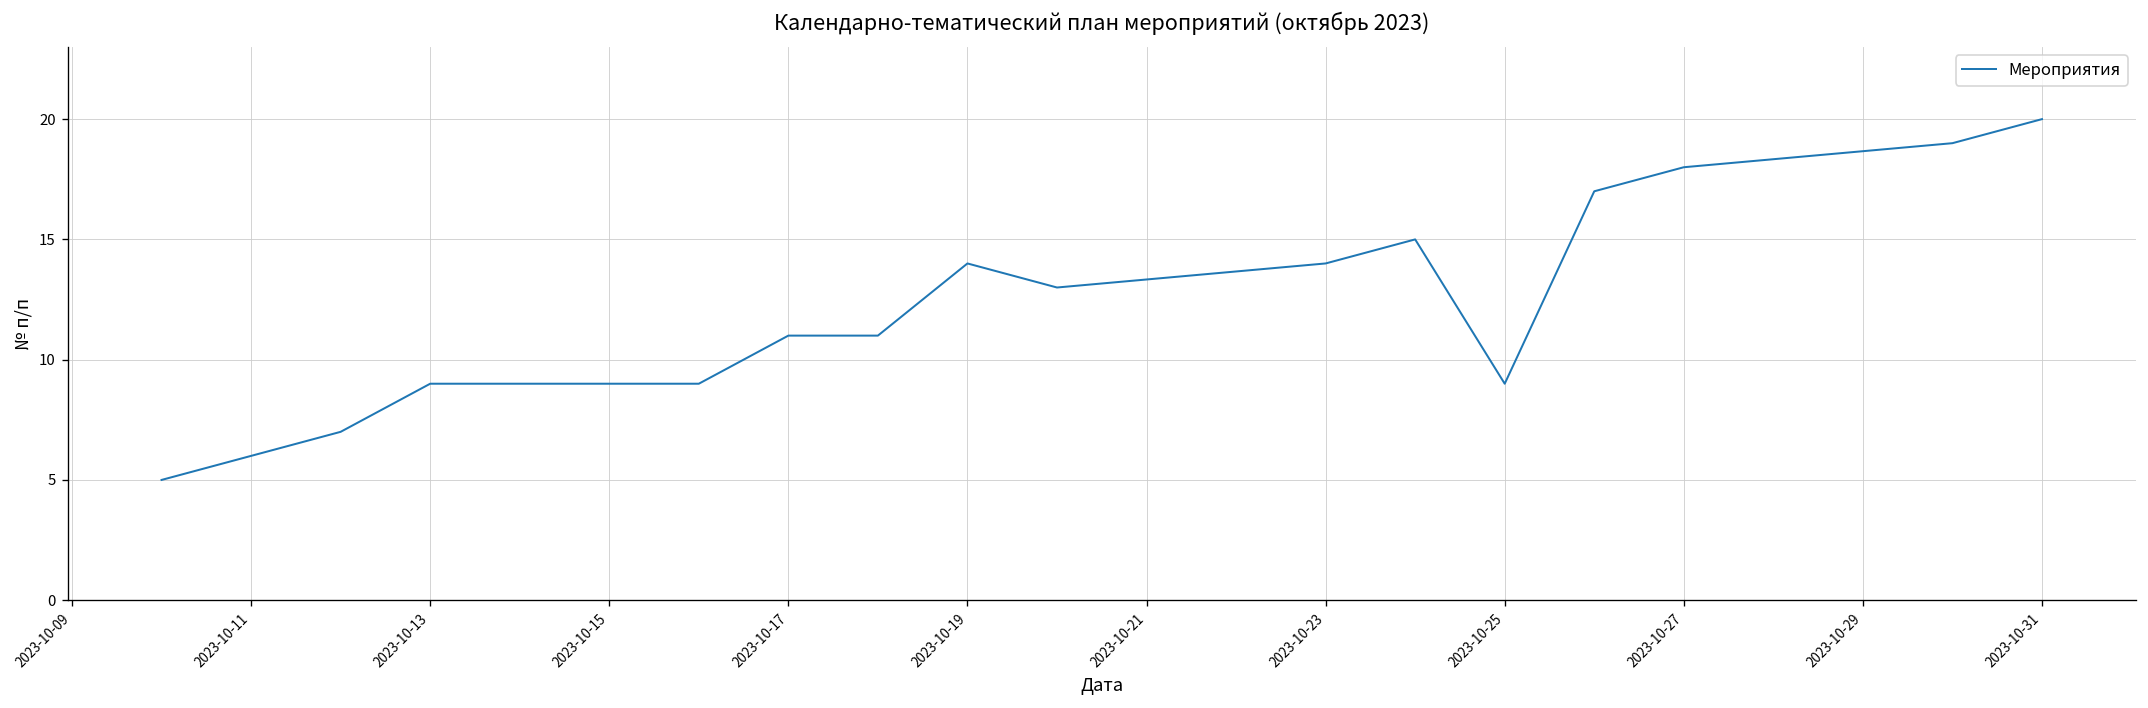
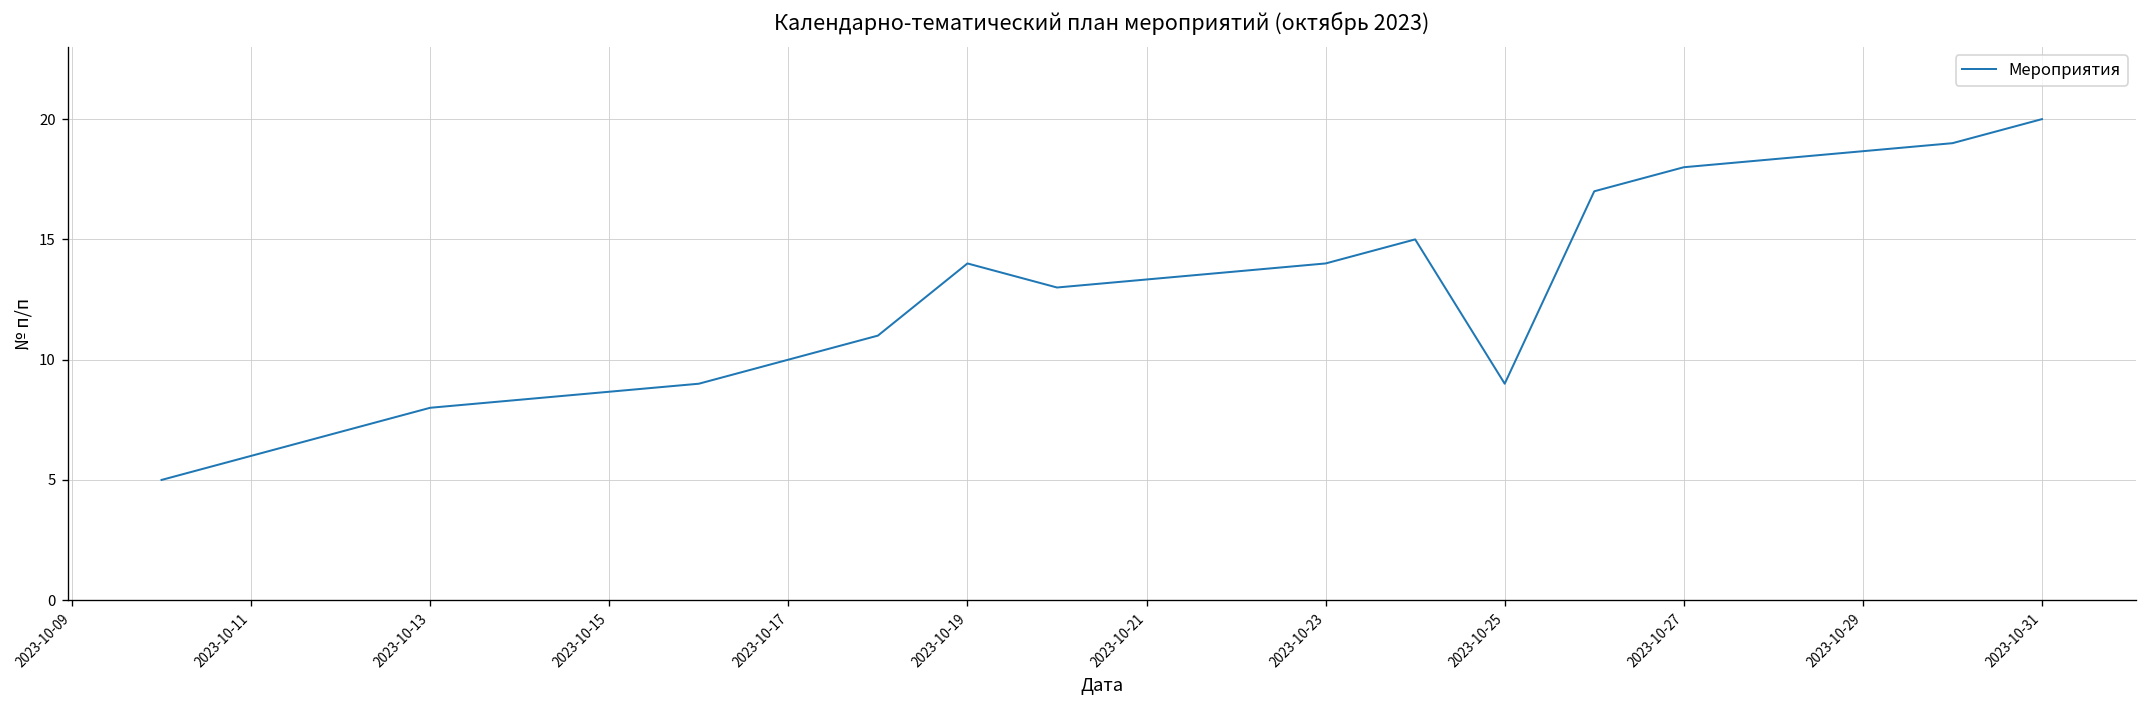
  {
    "2023-10-11": 6,
-   "2023-10-13": 9,
-   "2023-10-17": 11,
+   "2023-10-13": 8,
+   "2023-10-17": 10,
    "2023-10-19": 14,
    "2023-10-23": 14,
    "2023-10-25": 9,
    "2023-10-27": 18,
    "2023-10-31": 20
  }
